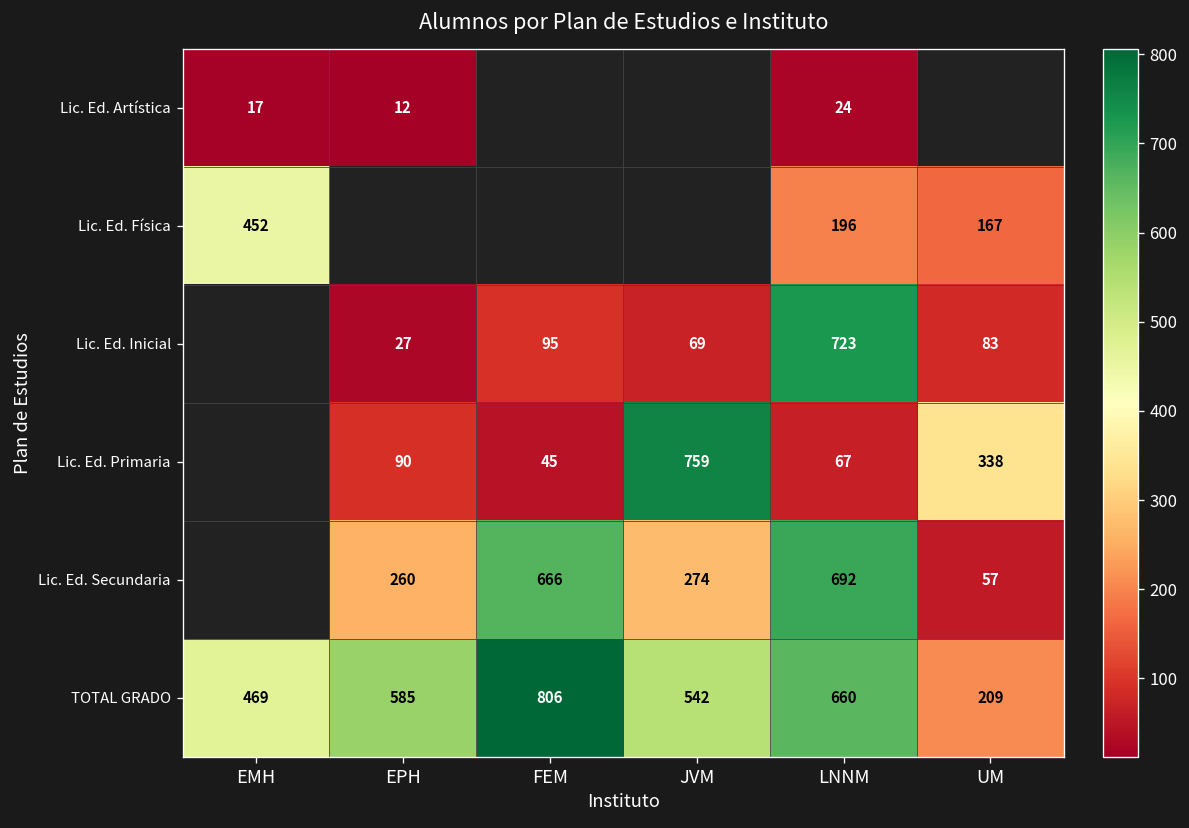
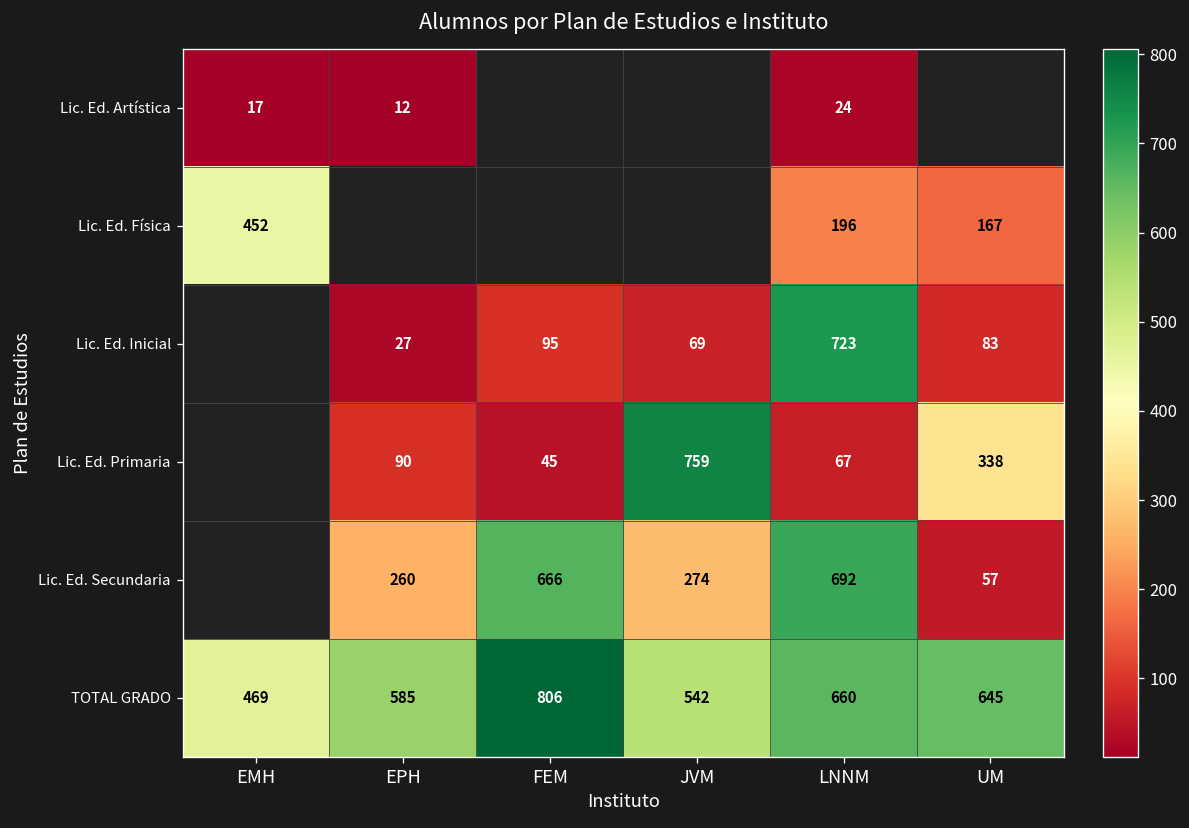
  {
    "Lic. Ed. Artística": {
      "EMH": 17,
      "EPH": 12,
      "LNNM": 24
    },
    "Lic. Ed. Física": {
      "EMH": 452,
      "LNNM": 196,
      "UM": 167
    },
    "Lic. Ed. Inicial": {
      "EPH": 27,
      "FEM": 95,
      "JVM": 69,
      "LNNM": 723,
      "UM": 83
    },
    "Lic. Ed. Primaria": {
      "EPH": 90,
      "FEM": 45,
      "JVM": 759,
      "LNNM": 67,
      "UM": 338
    },
    "Lic. Ed. Secundaria": {
      "EPH": 260,
      "FEM": 666,
      "JVM": 274,
      "LNNM": 692,
      "UM": 57
    },
    "TOTAL GRADO": {
      "EMH": 469,
      "EPH": 585,
      "FEM": 806,
      "JVM": 542,
      "LNNM": 660,
-     "UM": 209
+     "UM": 645
    }
  }
